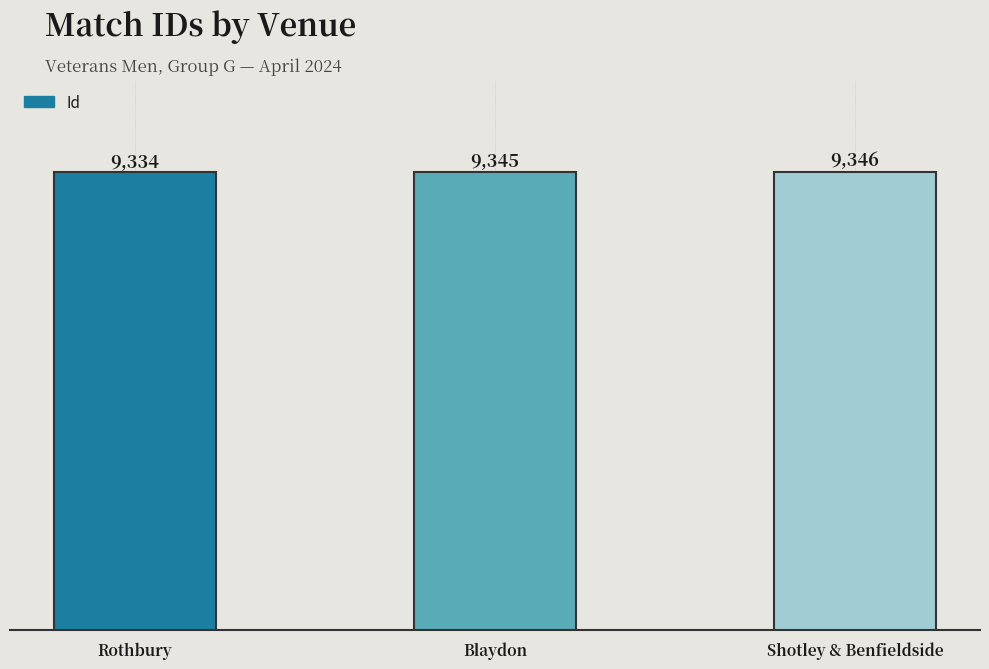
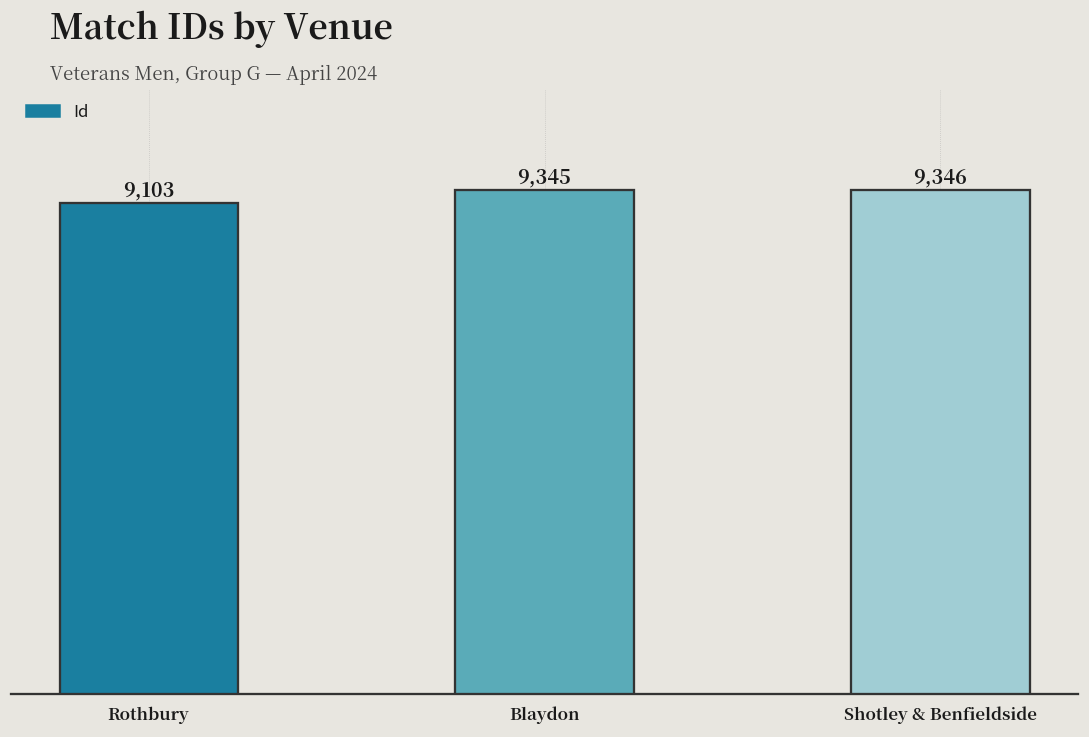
  {
-   "Rothbury": "9,334",
+   "Rothbury": "9,103",
    "Blaydon": "9,345",
    "Shotley & Benfieldside": "9,346"
  }
